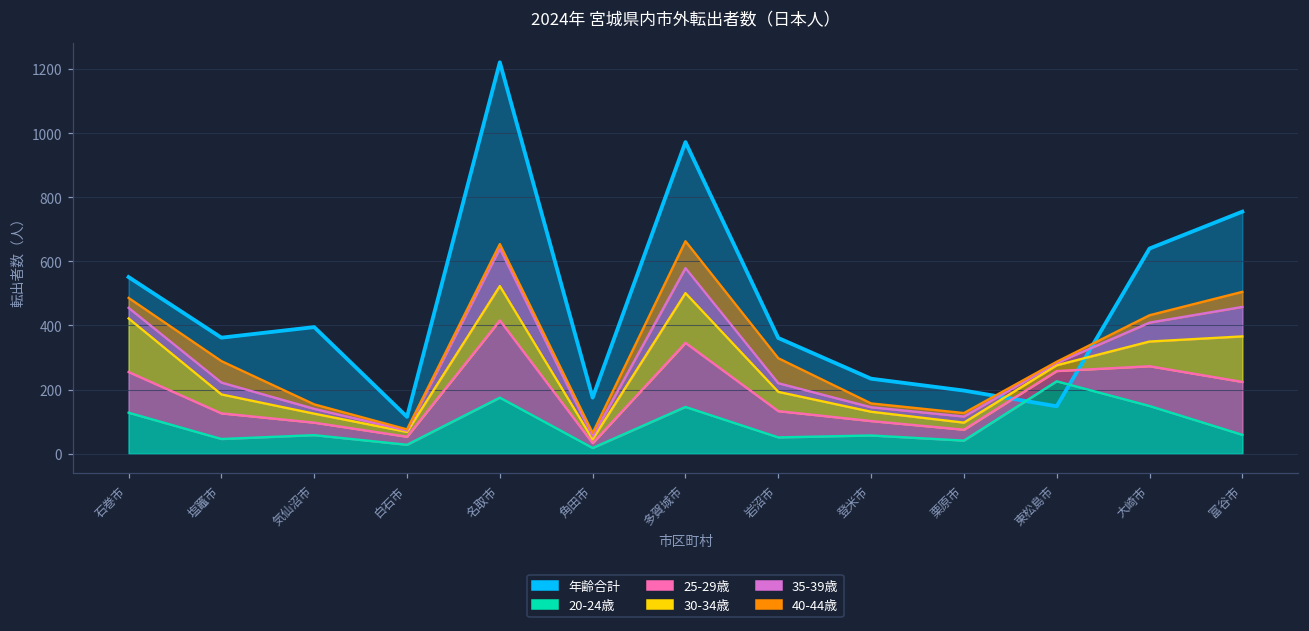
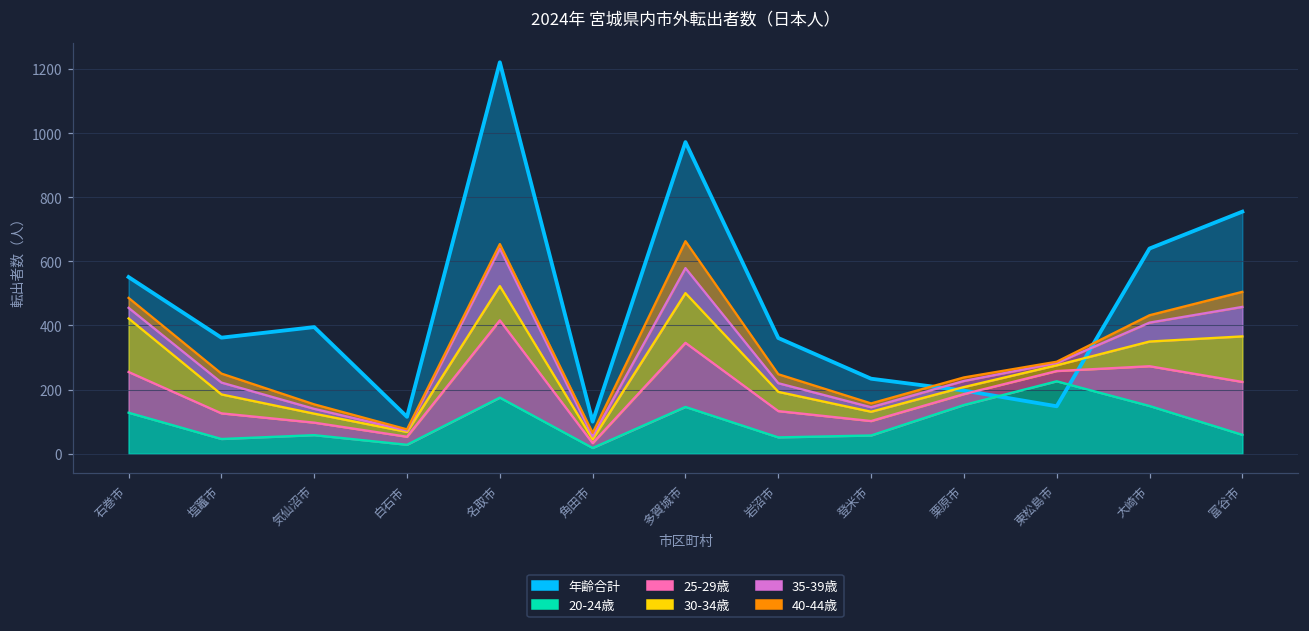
  {
    "年齢合計": {
      "石巻市": 550,
      "塩竈市": 360,
      "気仙沼市": 400,
      "白石市": 120,
      "名取市": 1220,
-     "角田市": 180,
+     "角田市": 100,
      "多賀城市": 970,
      "岩沼市": 360,
      "登米市": 230,
      "栗原市": 200,
      "東松島市": 150,
      "大崎市": 640,
      "富谷市": 760
    },
    "20-24歳": {
      "石巻市": 130,
      "塩竈市": 50,
      "気仙沼市": 60,
      "白石市": 30,
      "名取市": 180,
      "角田市": 20,
      "多賀城市": 150,
      "岩沼市": 50,
      "登米市": 60,
-     "栗原市": 40,
+     "栗原市": 150,
      "東松島市": 230,
      "大崎市": 150,
      "富谷市": 60
    },
    "30-34歳": {
      "石巻市": 170,
      "塩竈市": 60,
      "気仙沼市": 30,
      "名取市": 110,
      "角田市": 10,
      "多賀城市": 160,
      "岩沼市": 60,
      "登米市": 30,
      "栗原市": 20,
      "大崎市": 80,
      "富谷市": 140
    },
    "40-44歳": {
      "石巻市": 30,
-     "塩竈市": 70,
+     "塩竈市": 30,
      "気仙沼市": 10,
      "名取市": 10,
      "角田市": 10,
      "多賀城市": 80,
-     "岩沼市": 80,
+     "岩沼市": 30,
      "登米市": 10,
      "栗原市": 10,
      "大崎市": 20,
      "富谷市": 50
    }
  }
